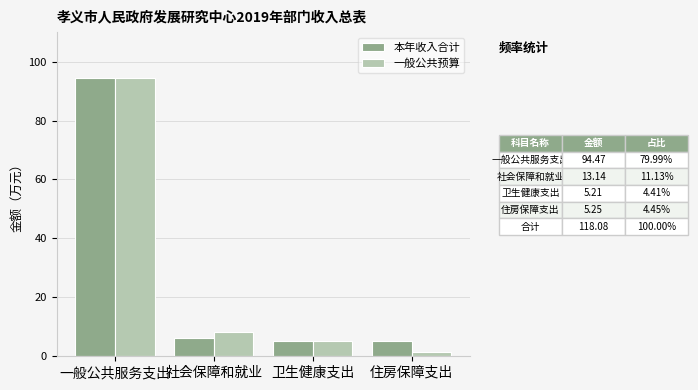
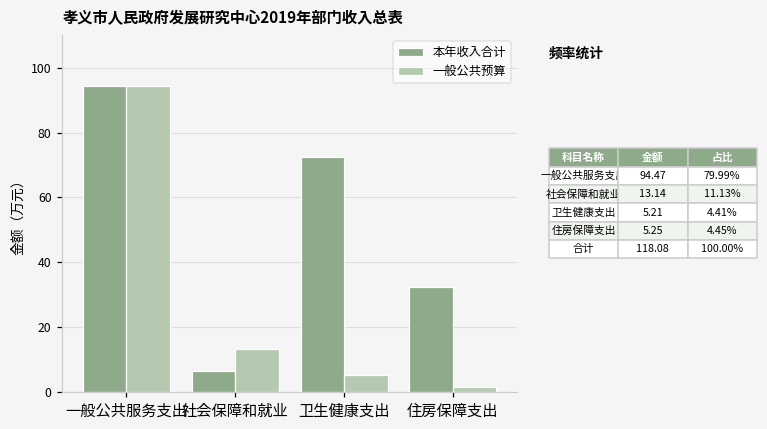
  {
    "本年收入合计": {
      "一般公共服务支出": 94,
      "社会保障和就业": 6,
-     "卫生健康支出": 5,
-     "住房保障支出": 5
+     "卫生健康支出": 73,
+     "住房保障支出": 32
    },
    "一般公共预算": {
      "一般公共服务支出": 94,
-     "社会保障和就业": 8,
+     "社会保障和就业": 13,
      "卫生健康支出": 5,
      "住房保障支出": 1
    }
  }
